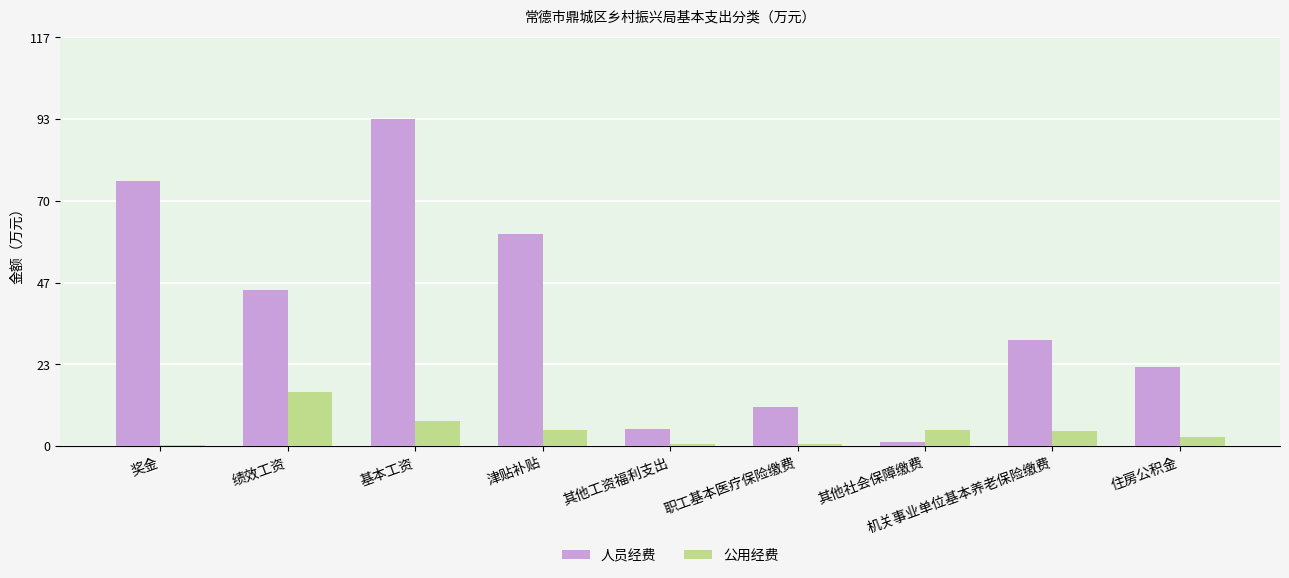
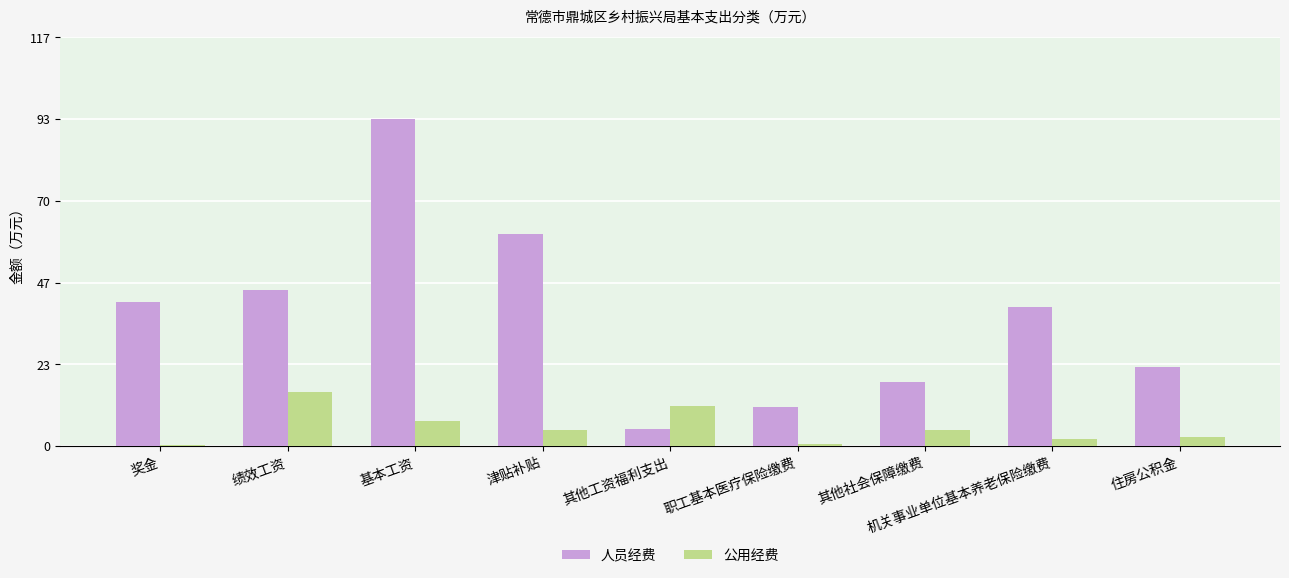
  {
    "人员经费": {
-     "奖金": 76,
+     "奖金": 41,
      "绩效工资": 44,
      "基本工资": 93,
      "津贴补贴": 60,
      "其他工资福利支出": 5,
      "职工基本医疗保险缴费": 11,
-     "其他社会保障缴费": 1,
-     "机关事业单位基本养老保险缴费": 30,
+     "其他社会保障缴费": 18,
+     "机关事业单位基本养老保险缴费": 40,
      "住房公积金": 23
    },
    "公用经费": {
      "绩效工资": 15,
      "基本工资": 7,
      "津贴补贴": 5,
-     "其他工资福利支出": 1,
+     "其他工资福利支出": 12,
      "其他社会保障缴费": 5,
-     "机关事业单位基本养老保险缴费": 4,
+     "机关事业单位基本养老保险缴费": 2,
      "住房公积金": 3
    }
  }
